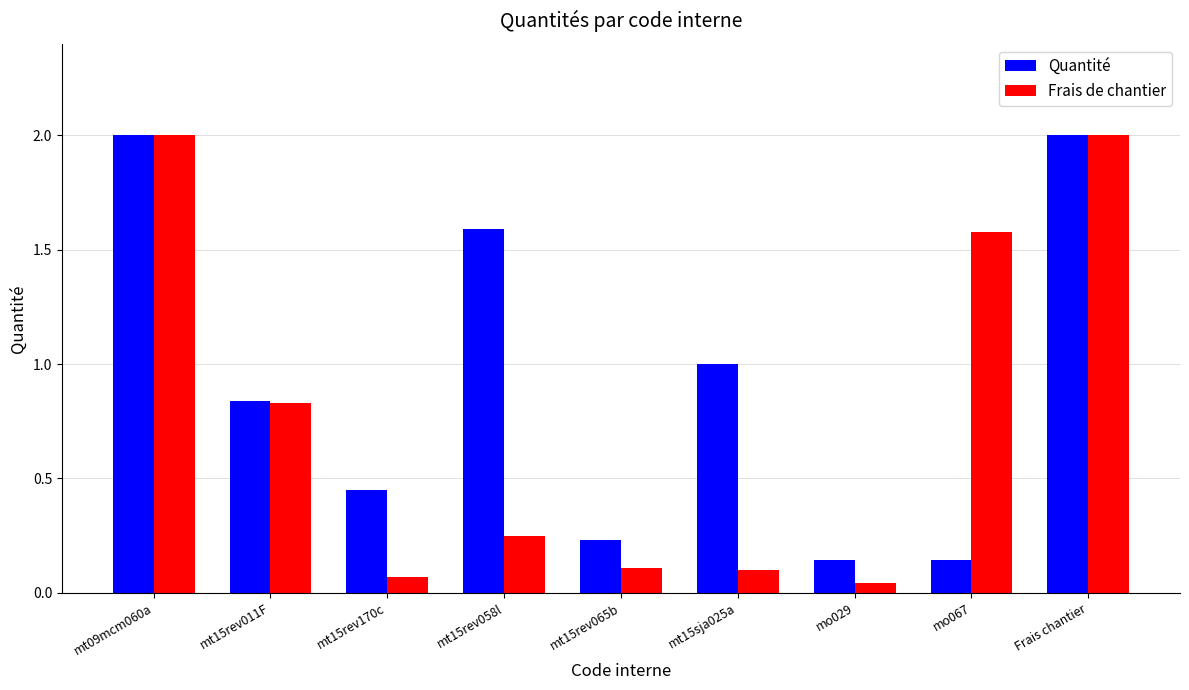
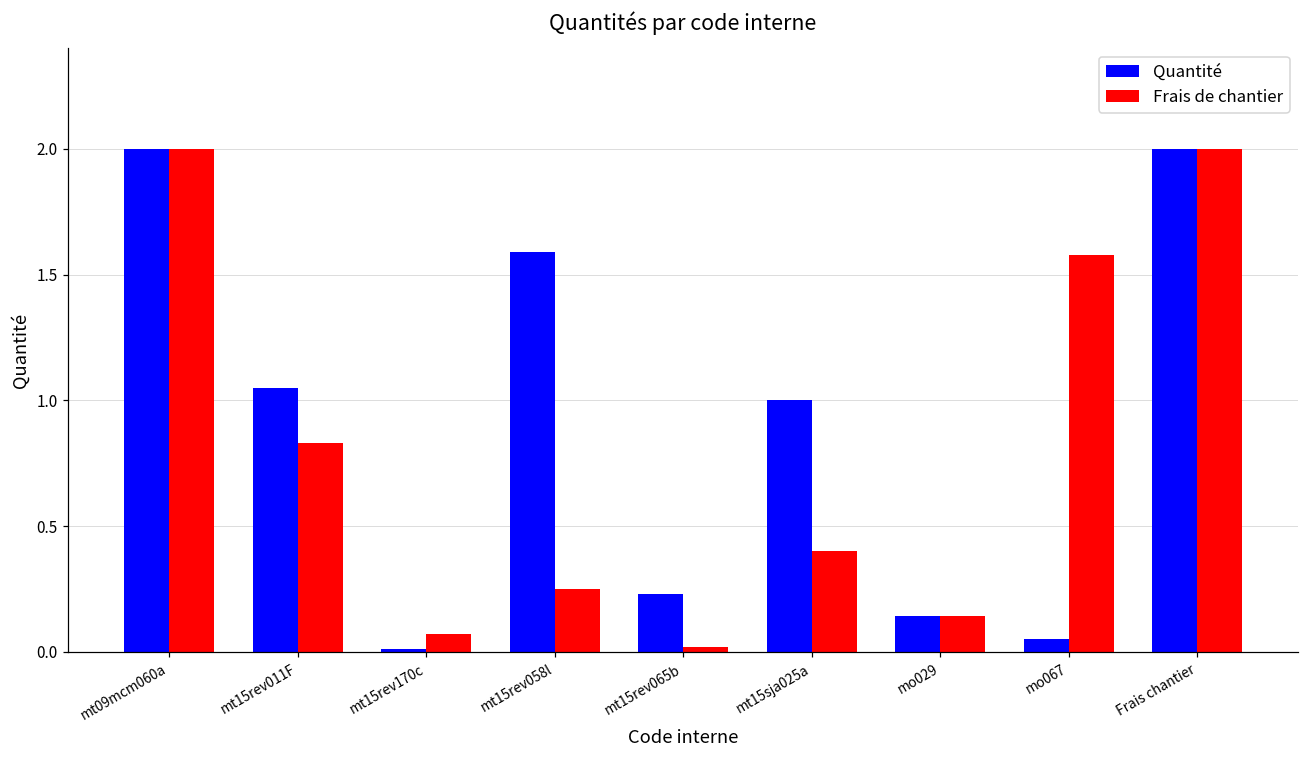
  {
    "Quantité": {
      "mt09mcm060a": 2.00,
-     "mt15rev011F": 0.84,
-     "mt15rev170c": 0.45,
+     "mt15rev011F": 1.05,
+     "mt15rev170c": 0.01,
      "mt15rev058l": 1.59,
      "mt15rev065b": 0.23,
      "mt15sja025a": 1.00,
      "mo029": 0.15,
-     "mo067": 0.15,
+     "mo067": 0.05,
      "Frais chantier": 2.00
    },
    "Frais de chantier": {
      "mt09mcm060a": 2.00,
      "mt15rev011F": 0.83,
      "mt15rev170c": 0.07,
      "mt15rev058l": 0.25,
-     "mt15rev065b": 0.11,
-     "mt15sja025a": 0.1,
-     "mo029": 0.04,
+     "mt15rev065b": 0.02,
+     "mt15sja025a": 0.4,
+     "mo029": 0.15,
      "mo067": 1.58,
      "Frais chantier": 2.00
    }
  }
